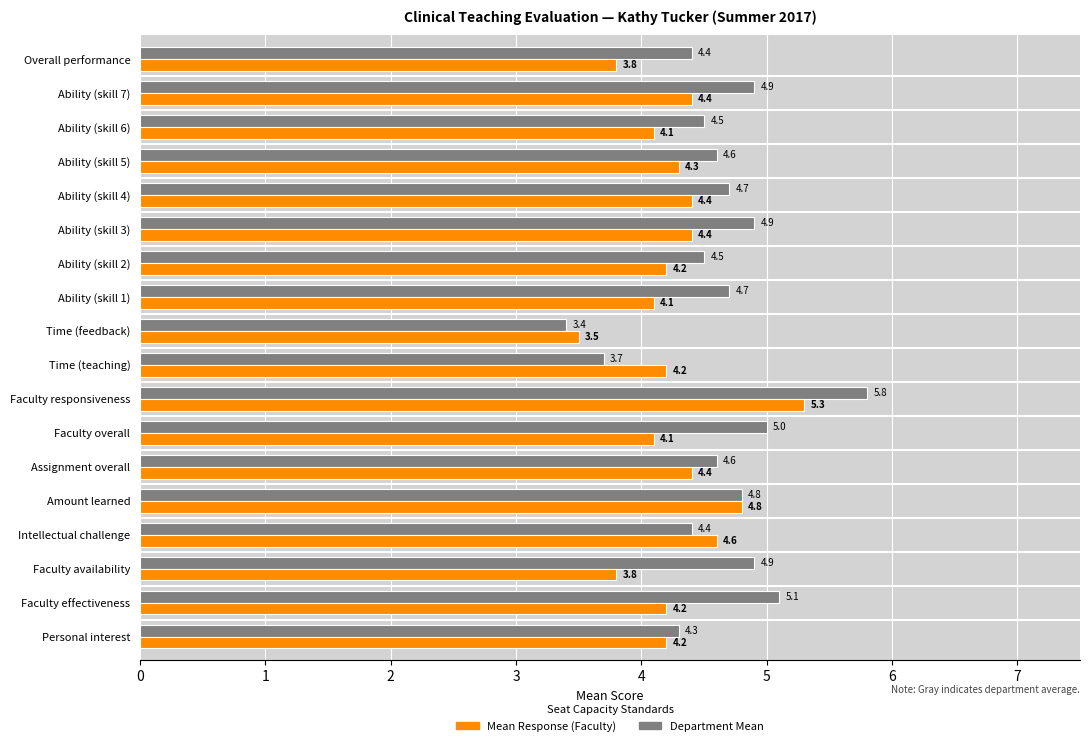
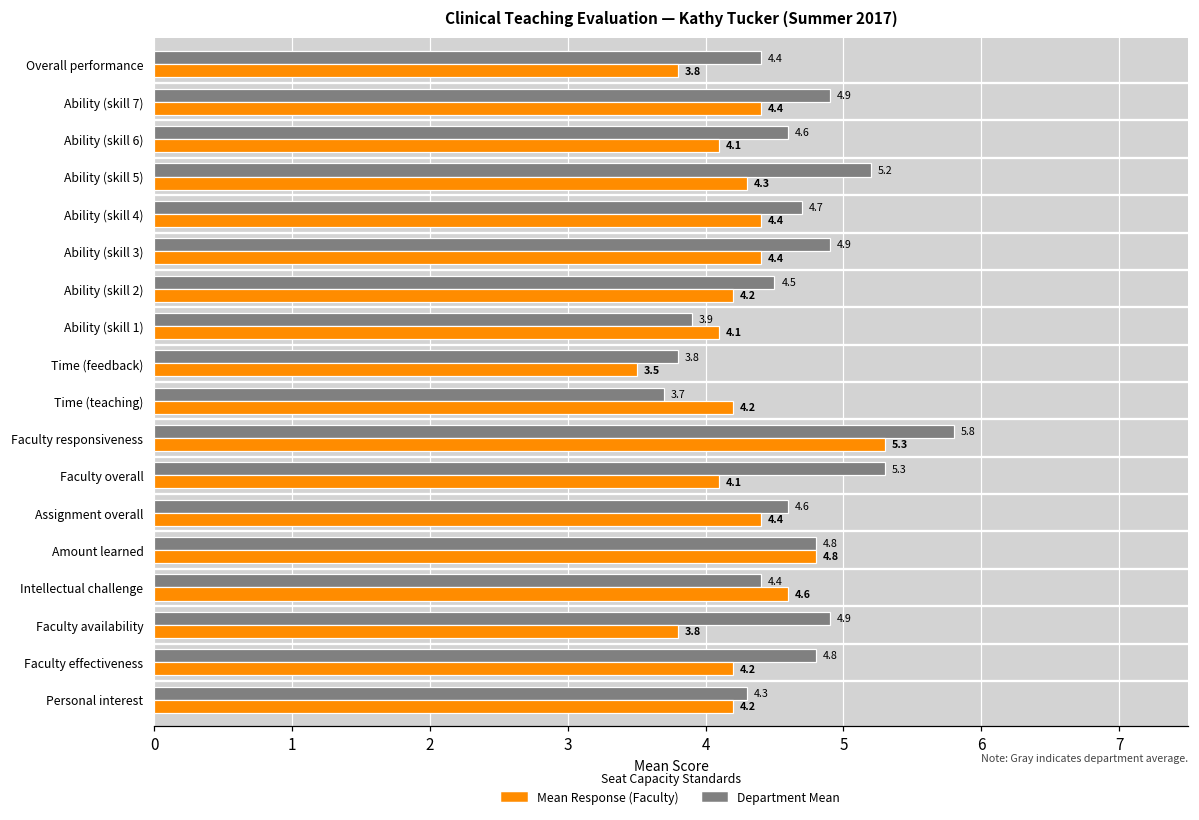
  {
    "Department Mean": {
      "Overall performance": 4.4,
      "Ability (skill 7)": 4.9,
-     "Ability (skill 6)": 4.5,
-     "Ability (skill 5)": 4.6,
+     "Ability (skill 6)": 4.6,
+     "Ability (skill 5)": 5.2,
      "Ability (skill 4)": 4.7,
      "Ability (skill 3)": 4.9,
      "Ability (skill 2)": 4.5,
-     "Ability (skill 1)": 4.7,
-     "Time (feedback)": 3.4,
+     "Ability (skill 1)": 3.9,
+     "Time (feedback)": 3.8,
      "Time (teaching)": 3.7,
      "Faculty responsiveness": 5.8,
-     "Faculty overall": 5.0,
+     "Faculty overall": 5.3,
      "Assignment overall": 4.6,
      "Amount learned": 4.8,
      "Intellectual challenge": 4.4,
      "Faculty availability": 4.9,
-     "Faculty effectiveness": 5.1,
+     "Faculty effectiveness": 4.8,
      "Personal interest": 4.3
    }
  }
